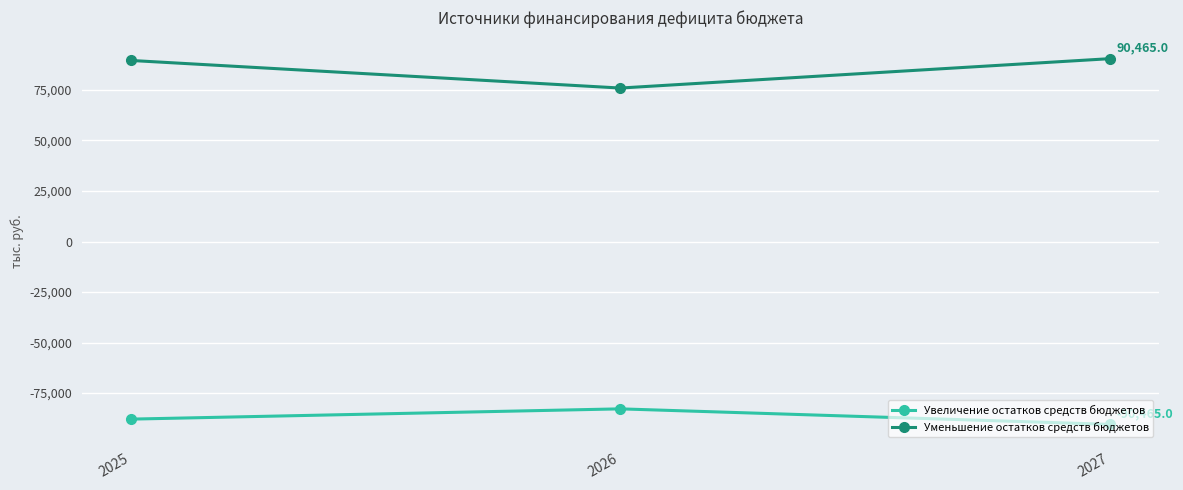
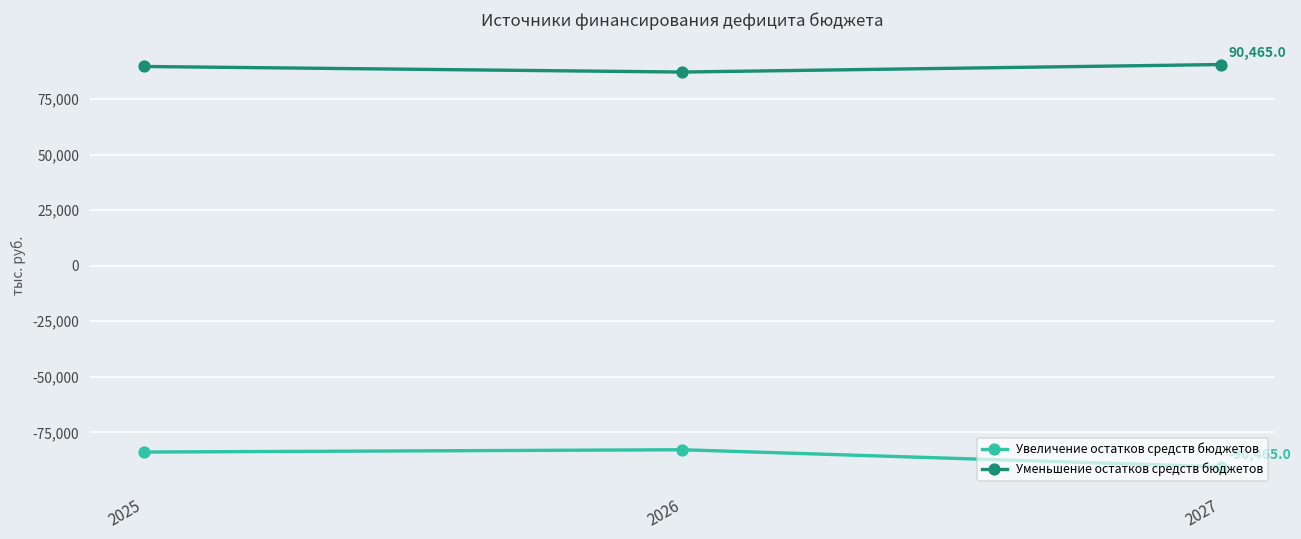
  {
    "Увеличение остатков средств бюджетов": {
-     "2025": "-88,000",
+     "2025": "-84,000",
      "2026": "-83,000"
    },
    "Уменьшение остатков средств бюджетов": {
      "2025": "90,000",
-     "2026": "76,000"
+     "2026": "87,000"
    }
  }
